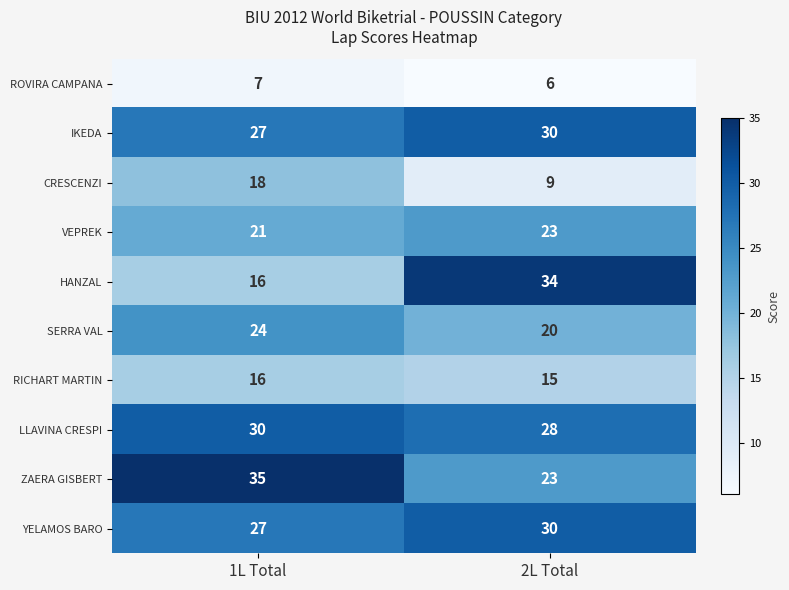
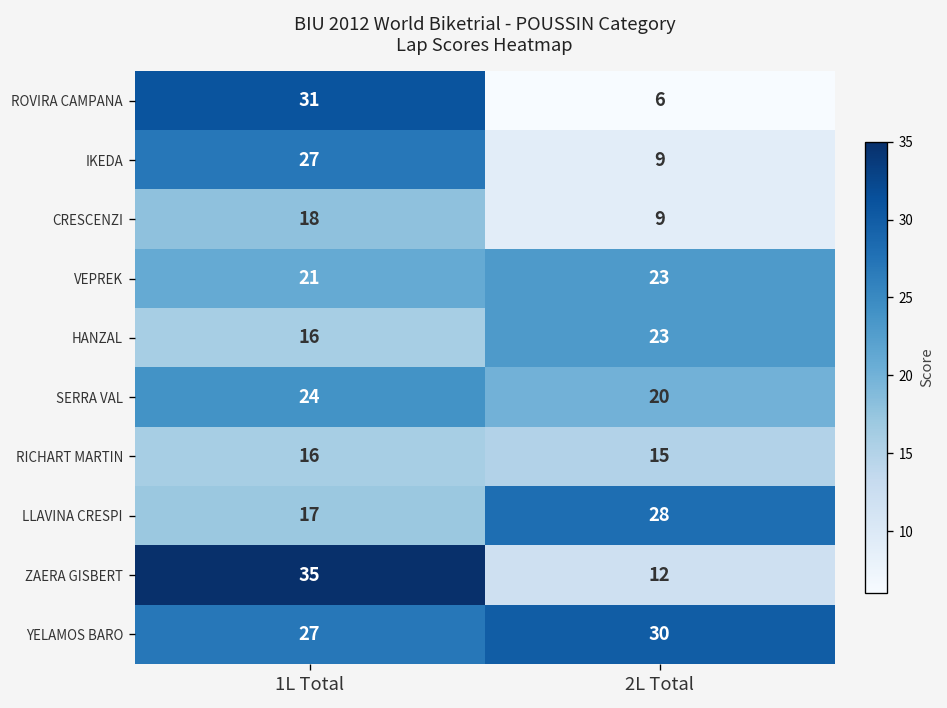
  {
    "ROVIRA CAMPANA": {
-     "1L Total": 7,
+     "1L Total": 31,
      "2L Total": 6
    },
    "IKEDA": {
      "1L Total": 27,
-     "2L Total": 30
+     "2L Total": 9
    },
    "CRESCENZI": {
      "1L Total": 18,
      "2L Total": 9
    },
    "VEPREK": {
      "1L Total": 21,
      "2L Total": 23
    },
    "HANZAL": {
      "1L Total": 16,
-     "2L Total": 34
+     "2L Total": 23
    },
    "SERRA VAL": {
      "1L Total": 24,
      "2L Total": 20
    },
    "RICHART MARTIN": {
      "1L Total": 16,
      "2L Total": 15
    },
    "LLAVINA CRESPI": {
-     "1L Total": 30,
+     "1L Total": 17,
      "2L Total": 28
    },
    "ZAERA GISBERT": {
      "1L Total": 35,
-     "2L Total": 23
+     "2L Total": 12
    },
    "YELAMOS BARO": {
      "1L Total": 27,
      "2L Total": 30
    }
  }
